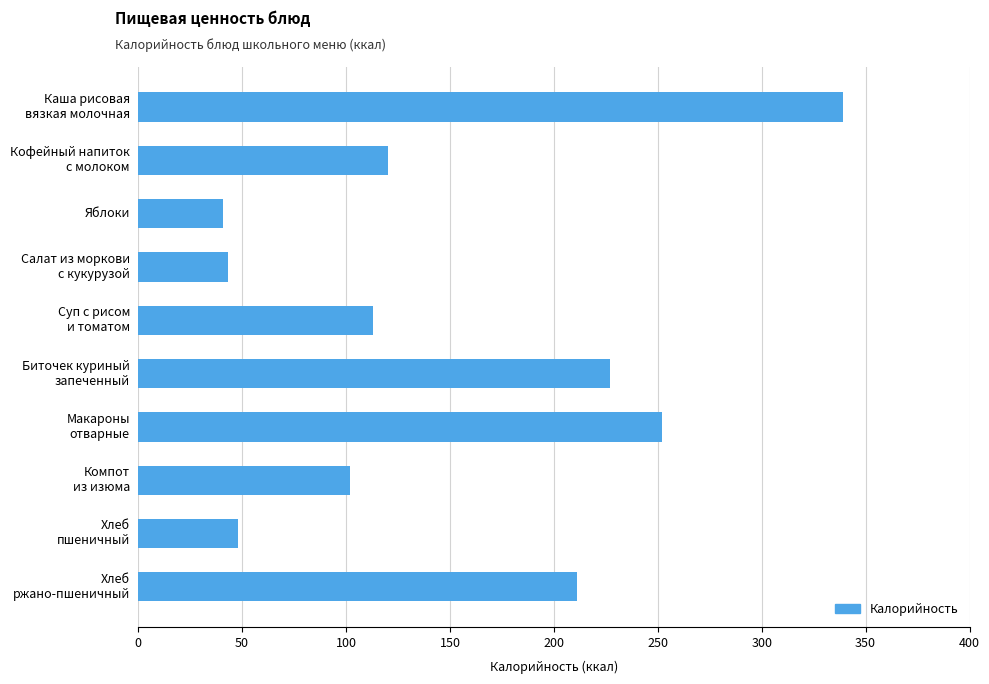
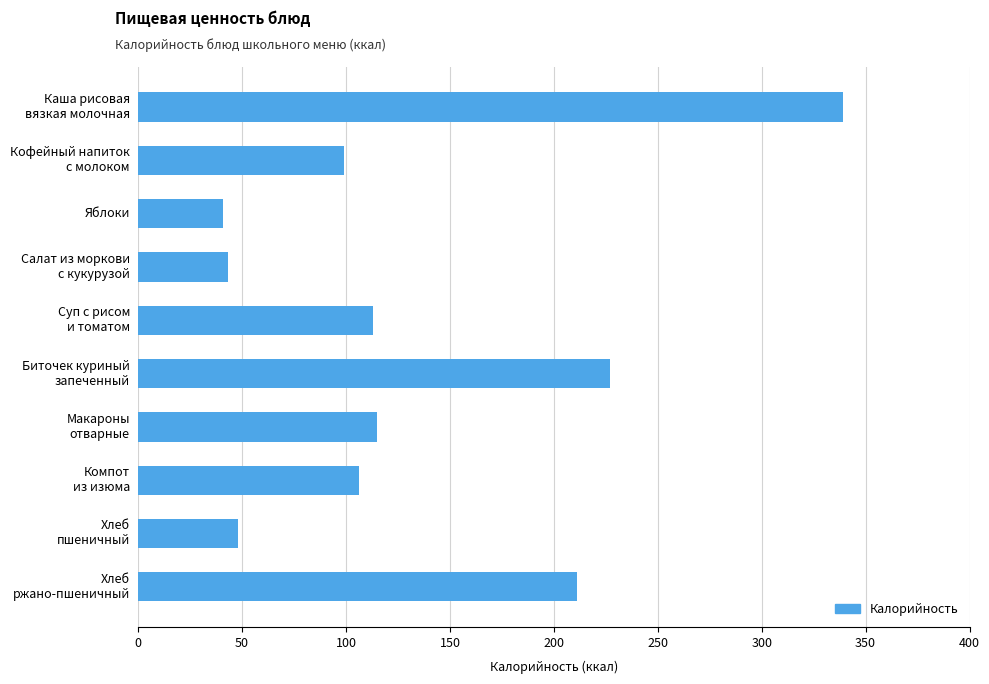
  {
    "Каша рисовая вязкая молочная": 339,
-   "Кофейный напиток с молоком": 120,
+   "Кофейный напиток с молоком": 99,
    "Яблоки": 41,
    "Салат из моркови с кукурузой": 43,
    "Суп с рисом и томатом": 113,
    "Биточек куриный запеченный": 227,
-   "Макароны отварные": 252,
-   "Компот из изюма": 102,
+   "Макароны отварные": 115,
+   "Компот из изюма": 106,
    "Хлеб пшеничный": 48,
    "Хлеб ржано-пшеничный": 211
  }
